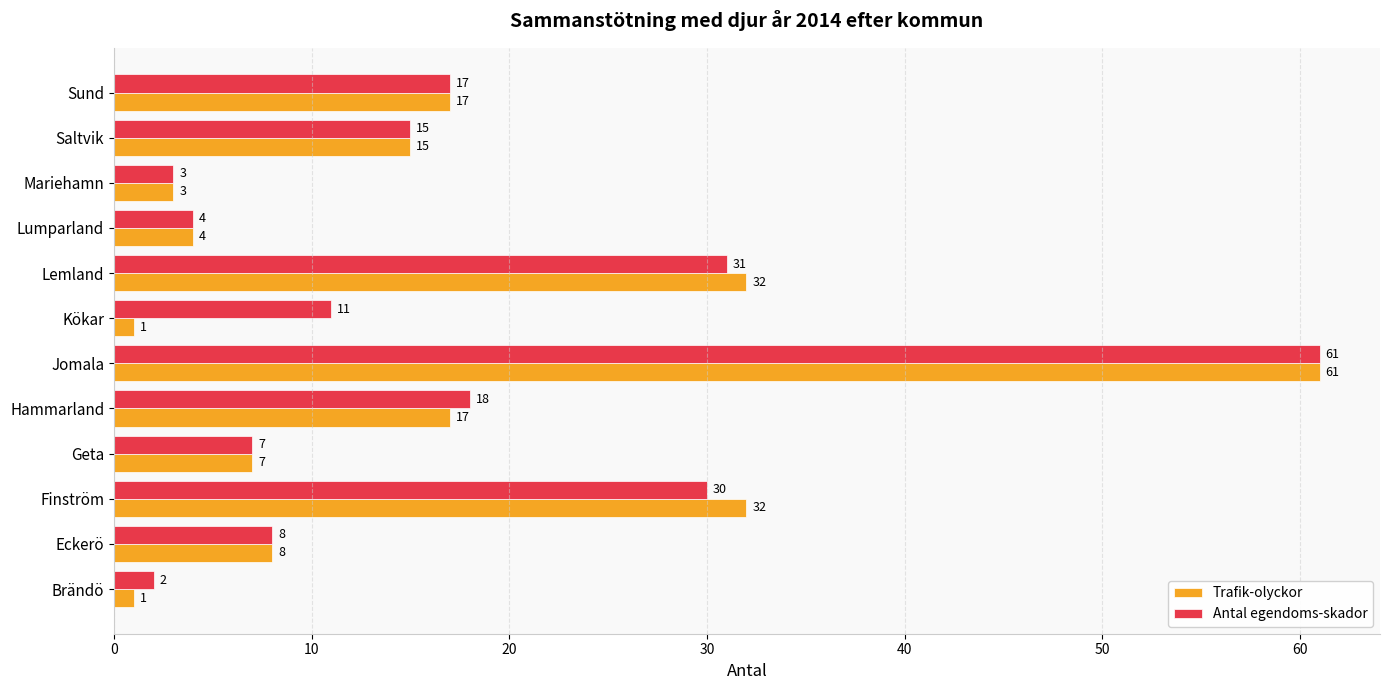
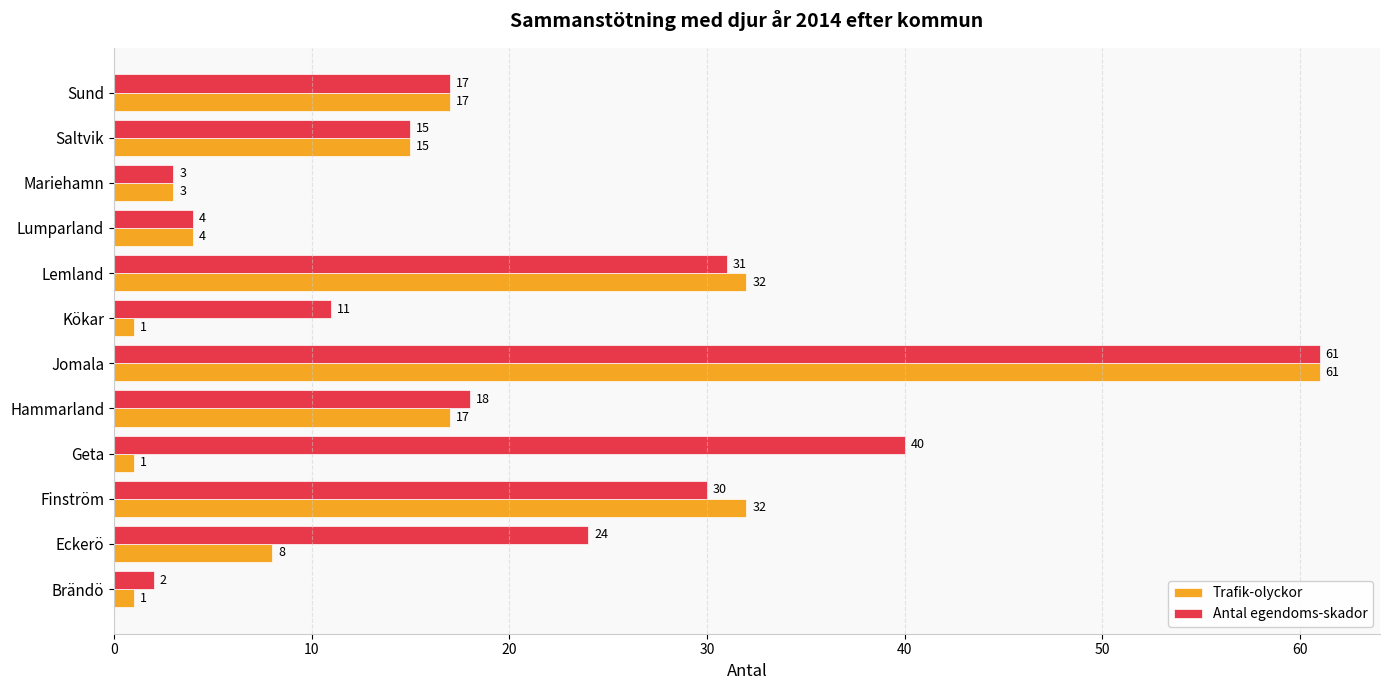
  {
    "Trafik-olyckor": {
      "Sund": 17,
      "Saltvik": 15,
      "Mariehamn": 3,
      "Lumparland": 4,
      "Lemland": 32,
      "Kökar": 1,
      "Jomala": 61,
      "Hammarland": 17,
-     "Geta": 7,
+     "Geta": 1,
      "Finström": 32,
      "Eckerö": 8,
      "Brändö": 1
    },
    "Antal egendoms-skador": {
      "Sund": 17,
      "Saltvik": 15,
      "Mariehamn": 3,
      "Lumparland": 4,
      "Lemland": 31,
      "Kökar": 11,
      "Jomala": 61,
      "Hammarland": 18,
-     "Geta": 7,
+     "Geta": 40,
      "Finström": 30,
-     "Eckerö": 8,
+     "Eckerö": 24,
      "Brändö": 2
    }
  }
